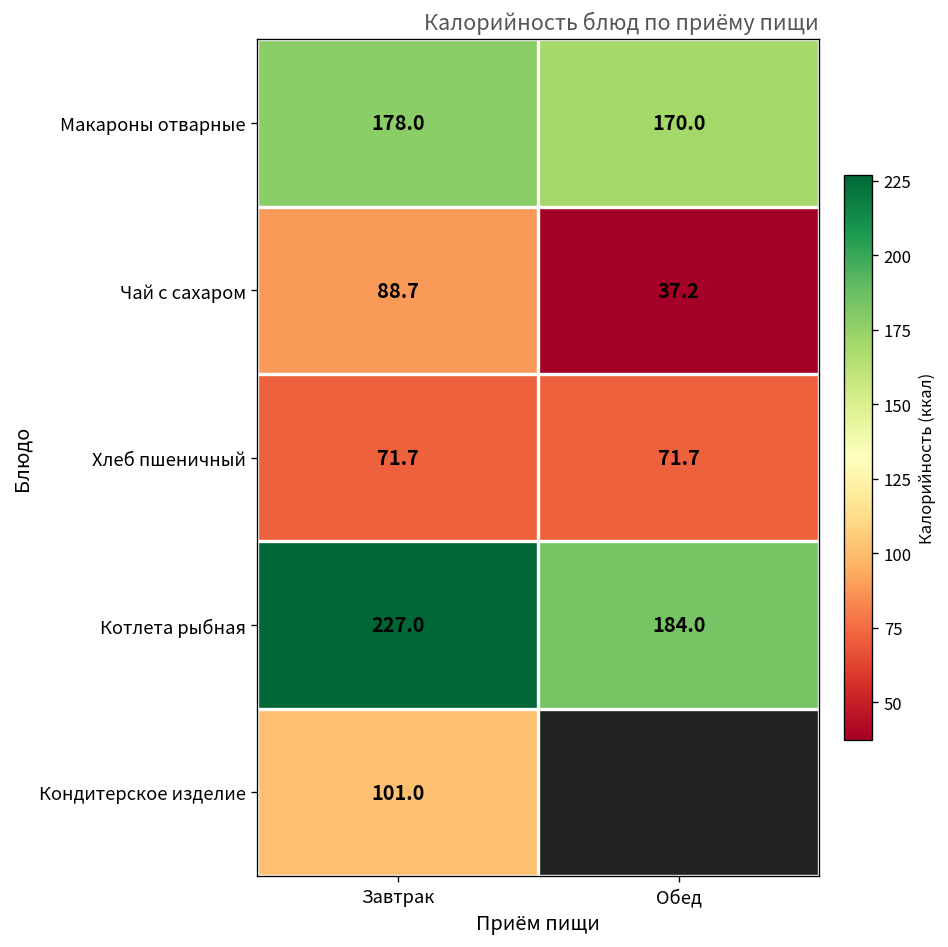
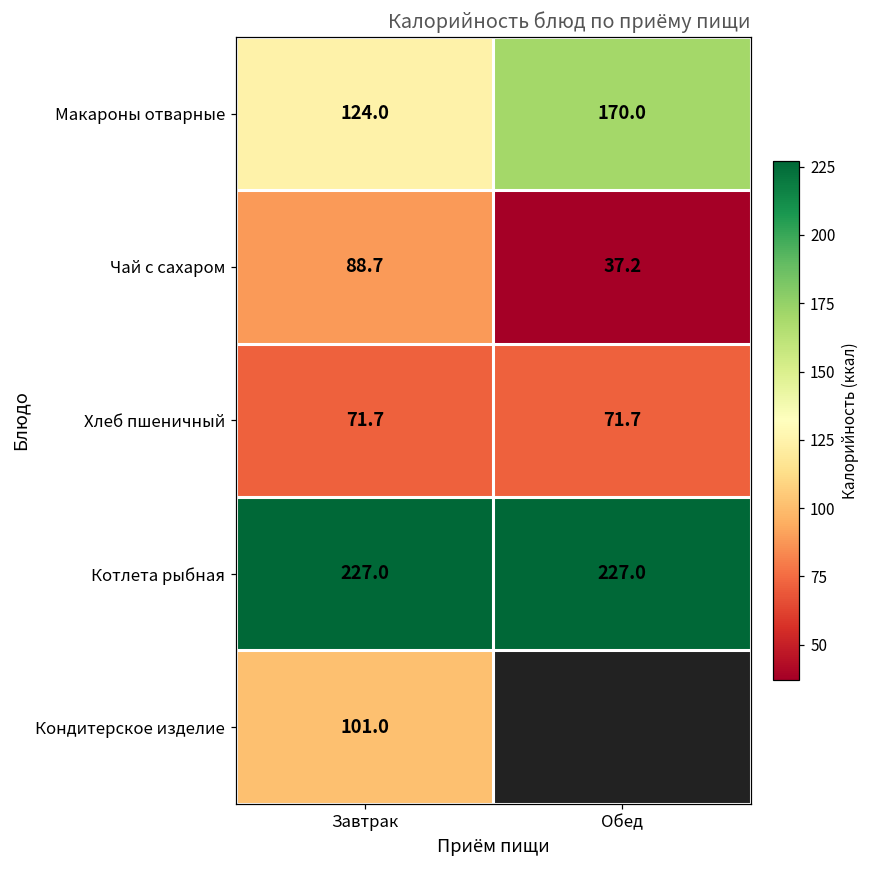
  {
    "Макароны отварные": {
-     "Завтрак": 178.0,
+     "Завтрак": 124.0,
      "Обед": 170.0
    },
    "Чай с сахаром": {
      "Завтрак": 88.7,
      "Обед": 37.2
    },
    "Хлеб пшеничный": {
      "Завтрак": 71.7,
      "Обед": 71.7
    },
    "Котлета рыбная": {
      "Завтрак": 227.0,
-     "Обед": 184.0
+     "Обед": 227.0
    },
    "Кондитерское изделие": {
      "Завтрак": 101.0
    }
  }
